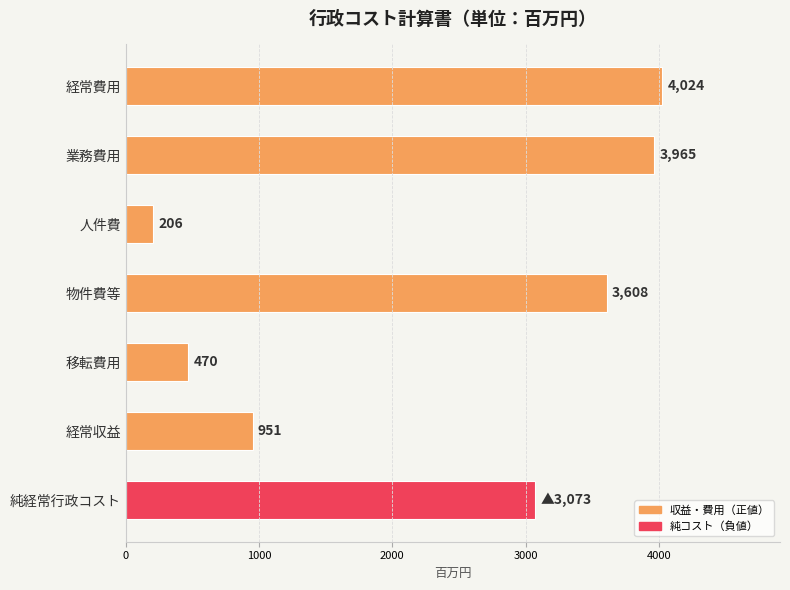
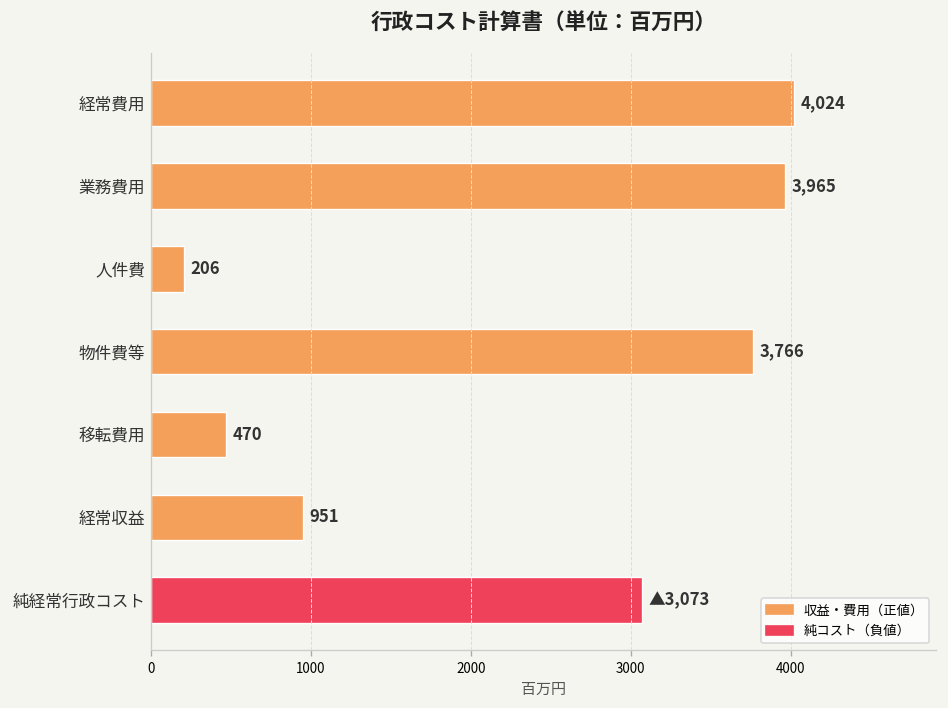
  {
    "経常費用": "4,024",
    "業務費用": "3,965",
    "人件費": "206",
-   "物件費等": "3,608",
+   "物件費等": "3,766",
    "移転費用": "470",
    "経常収益": "951",
    "純経常行政コスト": "3,073"
  }
